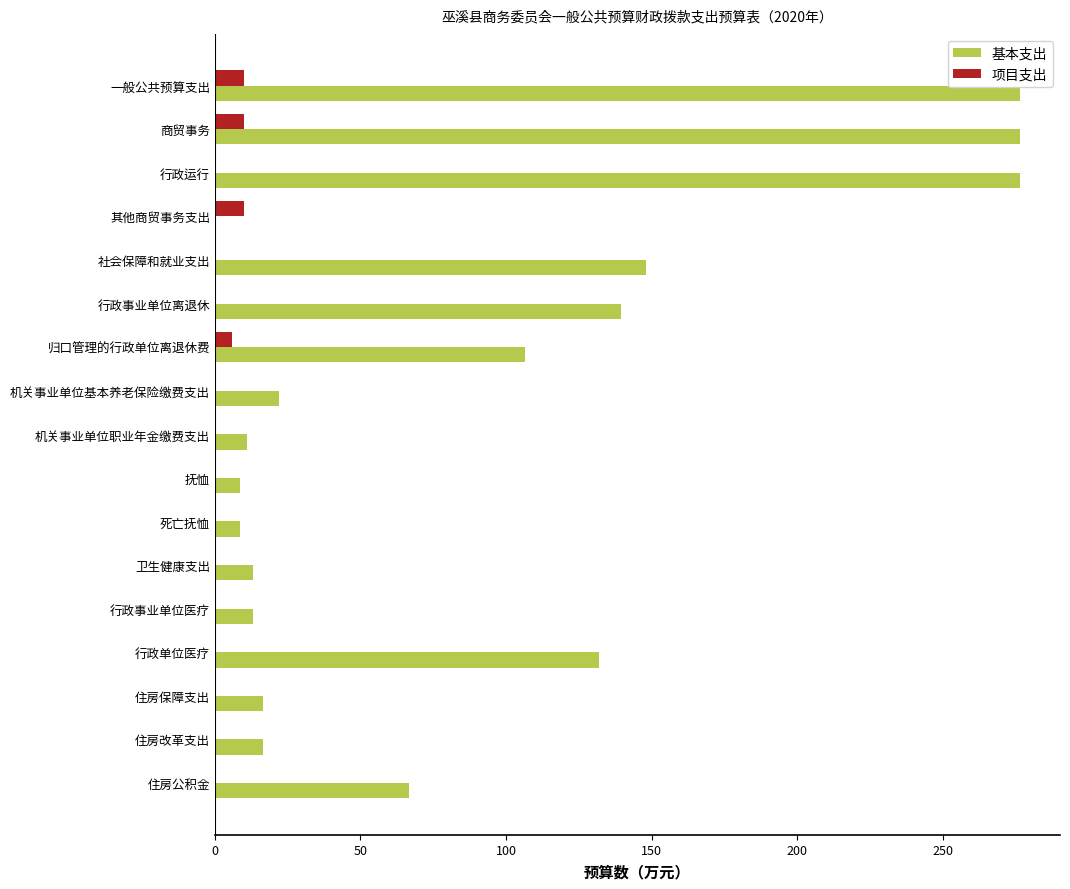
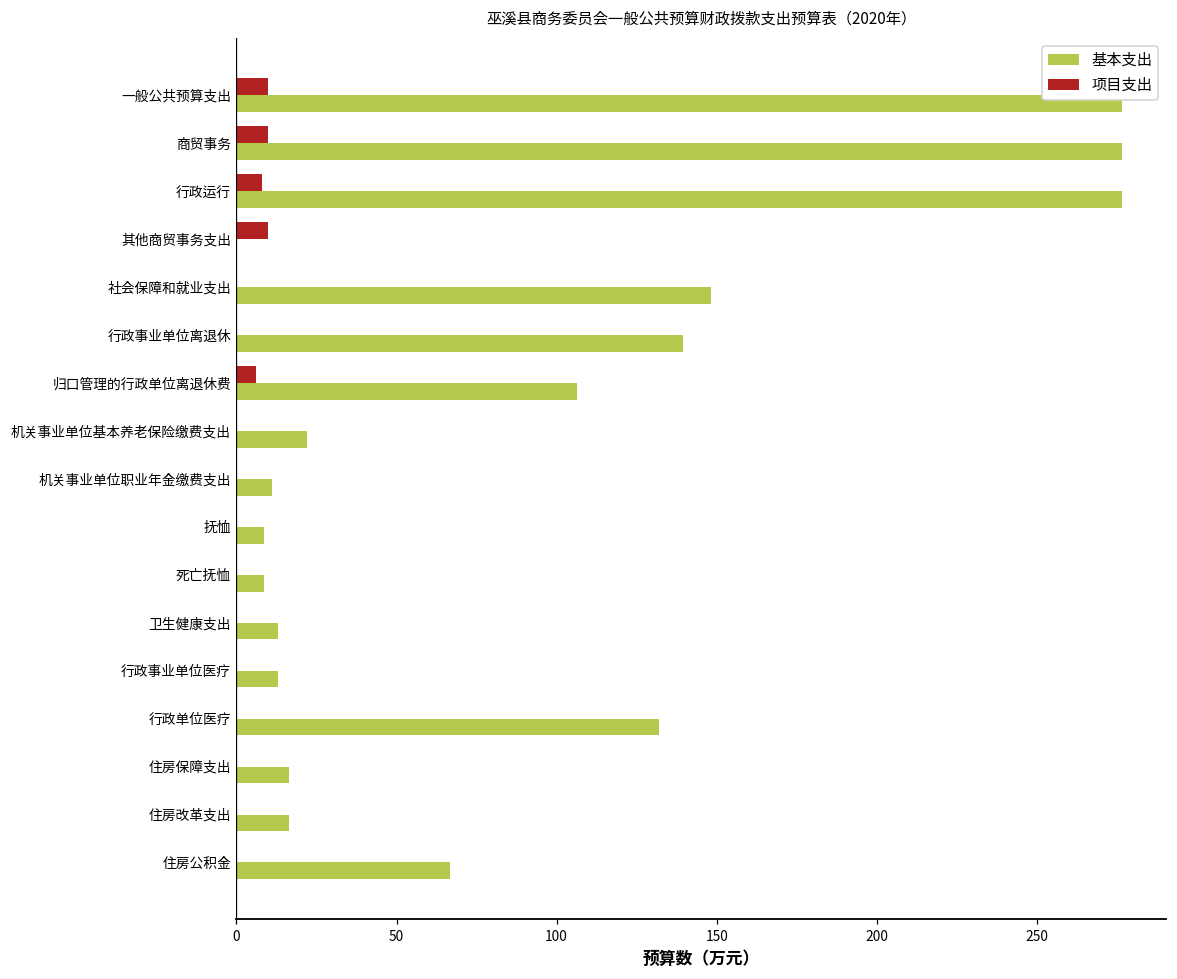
  {
    "基本支出": {
      "一般公共预算支出": 276,
      "商贸事务": 276,
      "行政运行": 276,
      "其他商贸事务支出": 0,
      "社会保障和就业支出": 148,
      "行政事业单位离退休": 139,
      "归口管理的行政单位离退休费": 106,
      "机关事业单位基本养老保险缴费支出": 22,
      "机关事业单位职业年金缴费支出": 11,
      "抚恤": 9,
      "死亡抚恤": 9,
      "卫生健康支出": 13,
      "行政事业单位医疗": 13,
      "行政单位医疗": 132,
      "住房保障支出": 16,
      "住房改革支出": 16,
      "住房公积金": 67
    },
    "项目支出": {
      "一般公共预算支出": 10,
      "商贸事务": 10,
-     "行政运行": 0,
+     "行政运行": 8,
      "其他商贸事务支出": 10,
      "社会保障和就业支出": 0,
      "行政事业单位离退休": 0,
      "归口管理的行政单位离退休费": 6,
      "机关事业单位基本养老保险缴费支出": 0,
      "机关事业单位职业年金缴费支出": 0,
      "抚恤": 0,
      "死亡抚恤": 0,
      "卫生健康支出": 0,
      "行政事业单位医疗": 0,
      "行政单位医疗": 0,
      "住房保障支出": 0,
      "住房改革支出": 0,
      "住房公积金": 0
    }
  }
